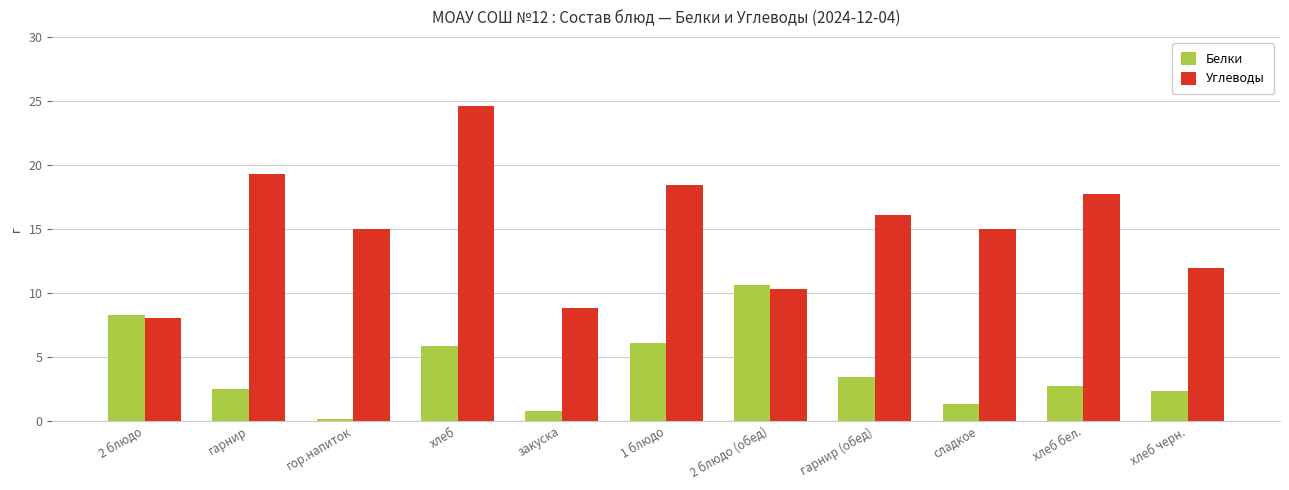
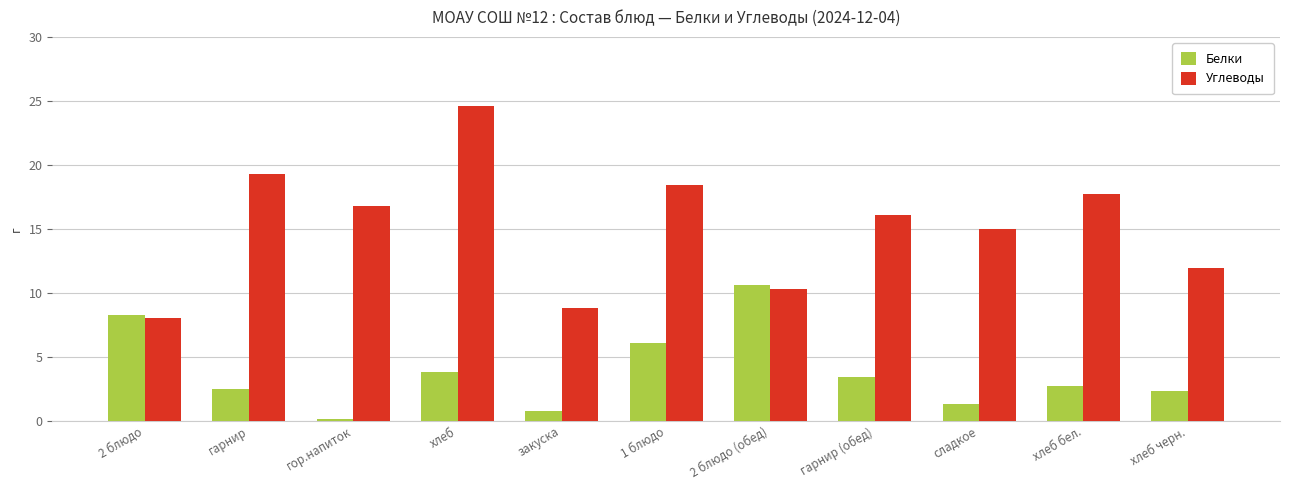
  {
    "Белки": {
      "2 блюдо": 8.2,
      "гарнир": 2.4,
-     "хлеб": 5.8,
+     "хлеб": 3.8,
      "закуска": 0.7,
      "1 блюдо": 6.1,
      "2 блюдо (обед)": 10.6,
      "гарнир (обед)": 3.5,
      "сладкое": 1.3,
      "хлеб бел.": 2.7,
      "хлеб черн.": 2.3
    },
    "Углеводы": {
      "2 блюдо": 8.0,
      "гарнир": 19.3,
-     "гор.напиток": 15.0,
+     "гор.напиток": 16.8,
      "хлеб": 24.6,
      "закуска": 8.8,
      "1 блюдо": 18.4,
      "2 блюдо (обед)": 10.3,
      "гарнир (обед)": 16.1,
      "сладкое": 15.0,
      "хлеб бел.": 17.7,
      "хлеб черн.": 11.9
    }
  }
